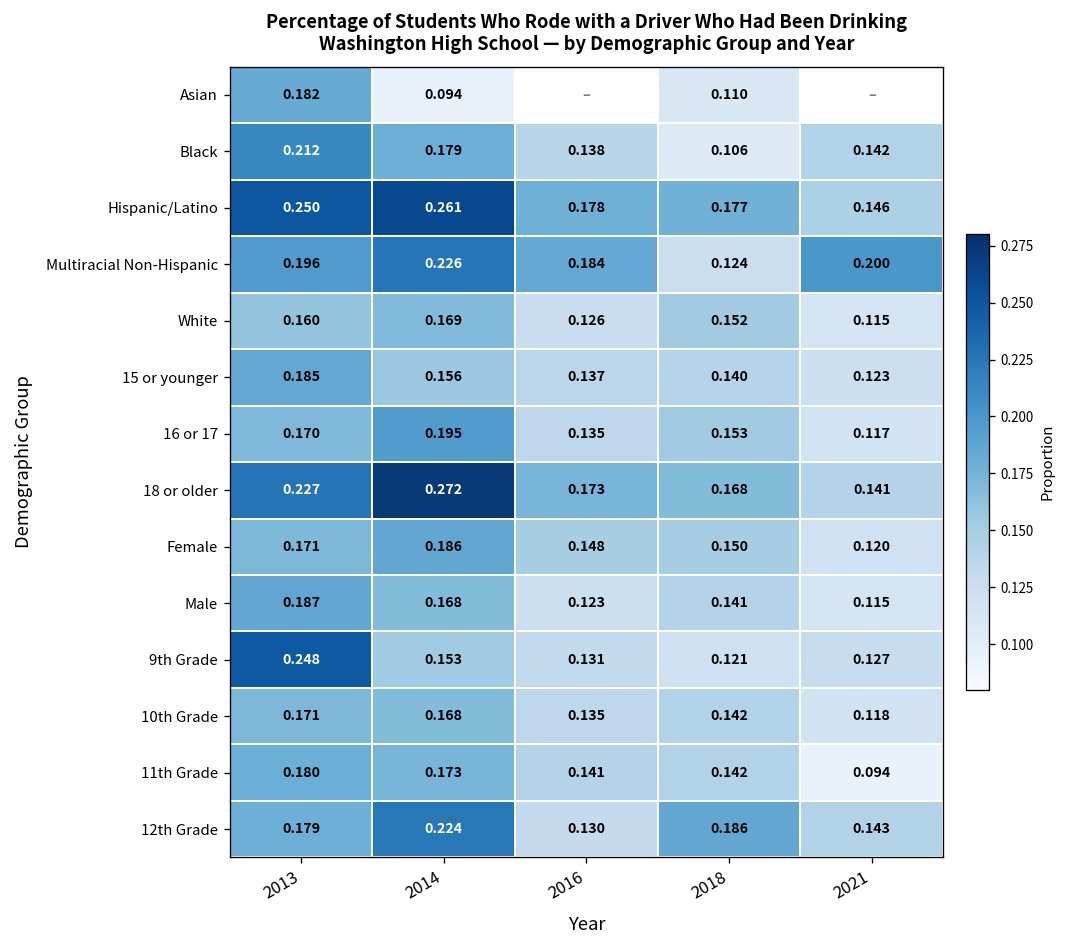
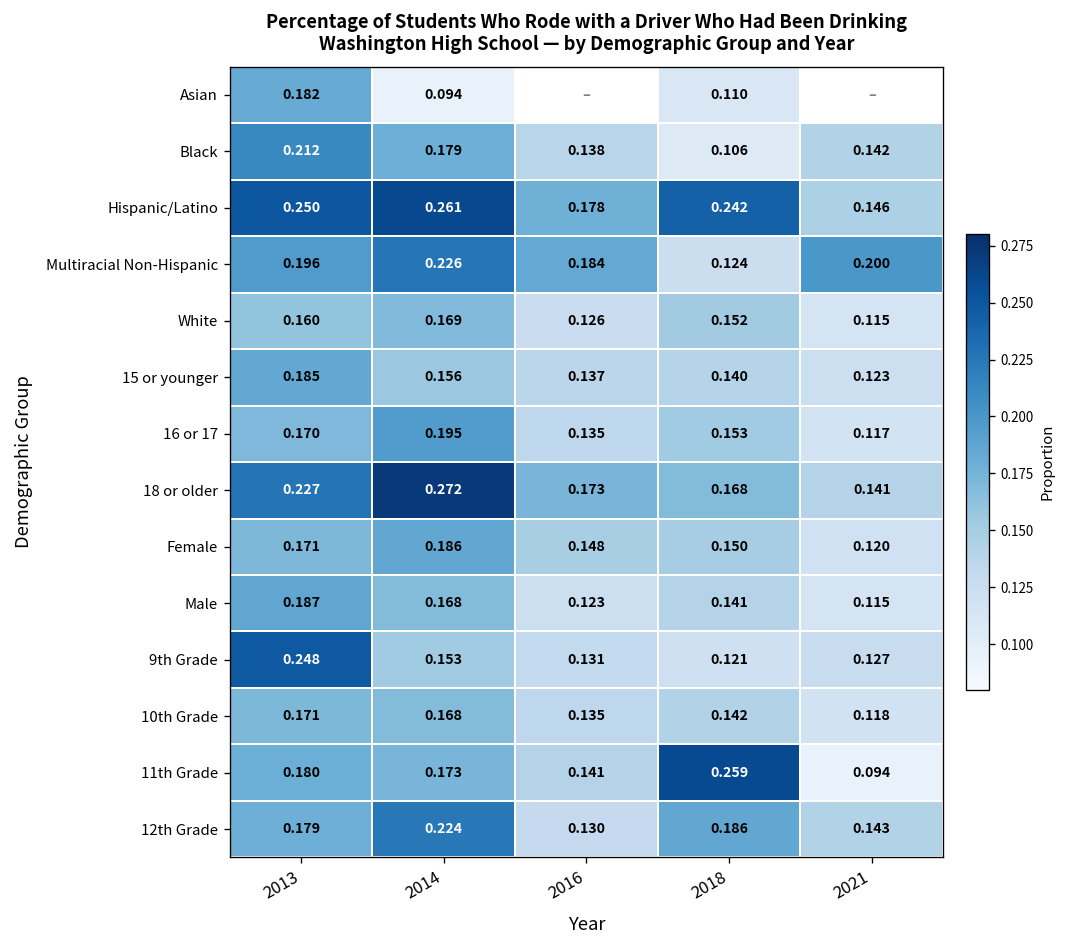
  {
    "Asian": {
      "2013": 0.182,
      "2014": 0.094,
      "2018": 0.110
    },
    "Black": {
      "2013": 0.212,
      "2014": 0.179,
      "2016": 0.138,
      "2018": 0.106,
      "2021": 0.142
    },
    "Hispanic/Latino": {
      "2013": 0.250,
      "2014": 0.261,
      "2016": 0.178,
-     "2018": 0.177,
+     "2018": 0.242,
      "2021": 0.146
    },
    "Multiracial Non-Hispanic": {
      "2013": 0.196,
      "2014": 0.226,
      "2016": 0.184,
      "2018": 0.124,
      "2021": 0.200
    },
    "White": {
      "2013": 0.160,
      "2014": 0.169,
      "2016": 0.126,
      "2018": 0.152,
      "2021": 0.115
    },
    "15 or younger": {
      "2013": 0.185,
      "2014": 0.156,
      "2016": 0.137,
      "2018": 0.140,
      "2021": 0.123
    },
    "16 or 17": {
      "2013": 0.170,
      "2014": 0.195,
      "2016": 0.135,
      "2018": 0.153,
      "2021": 0.117
    },
    "18 or older": {
      "2013": 0.227,
      "2014": 0.272,
      "2016": 0.173,
      "2018": 0.168,
      "2021": 0.141
    },
    "Female": {
      "2013": 0.171,
      "2014": 0.186,
      "2016": 0.148,
      "2018": 0.150,
      "2021": 0.120
    },
    "Male": {
      "2013": 0.187,
      "2014": 0.168,
      "2016": 0.123,
      "2018": 0.141,
      "2021": 0.115
    },
    "9th Grade": {
      "2013": 0.248,
      "2014": 0.153,
      "2016": 0.131,
      "2018": 0.121,
      "2021": 0.127
    },
    "10th Grade": {
      "2013": 0.171,
      "2014": 0.168,
      "2016": 0.135,
      "2018": 0.142,
      "2021": 0.118
    },
    "11th Grade": {
      "2013": 0.180,
      "2014": 0.173,
      "2016": 0.141,
-     "2018": 0.142,
+     "2018": 0.259,
      "2021": 0.094
    },
    "12th Grade": {
      "2013": 0.179,
      "2014": 0.224,
      "2016": 0.130,
      "2018": 0.186,
      "2021": 0.143
    }
  }
